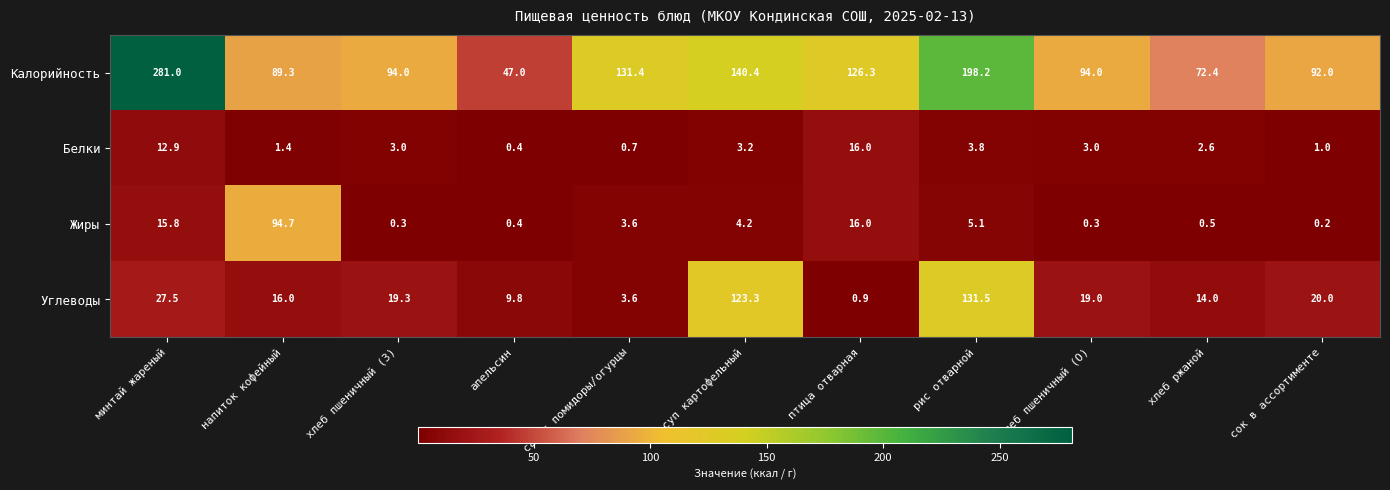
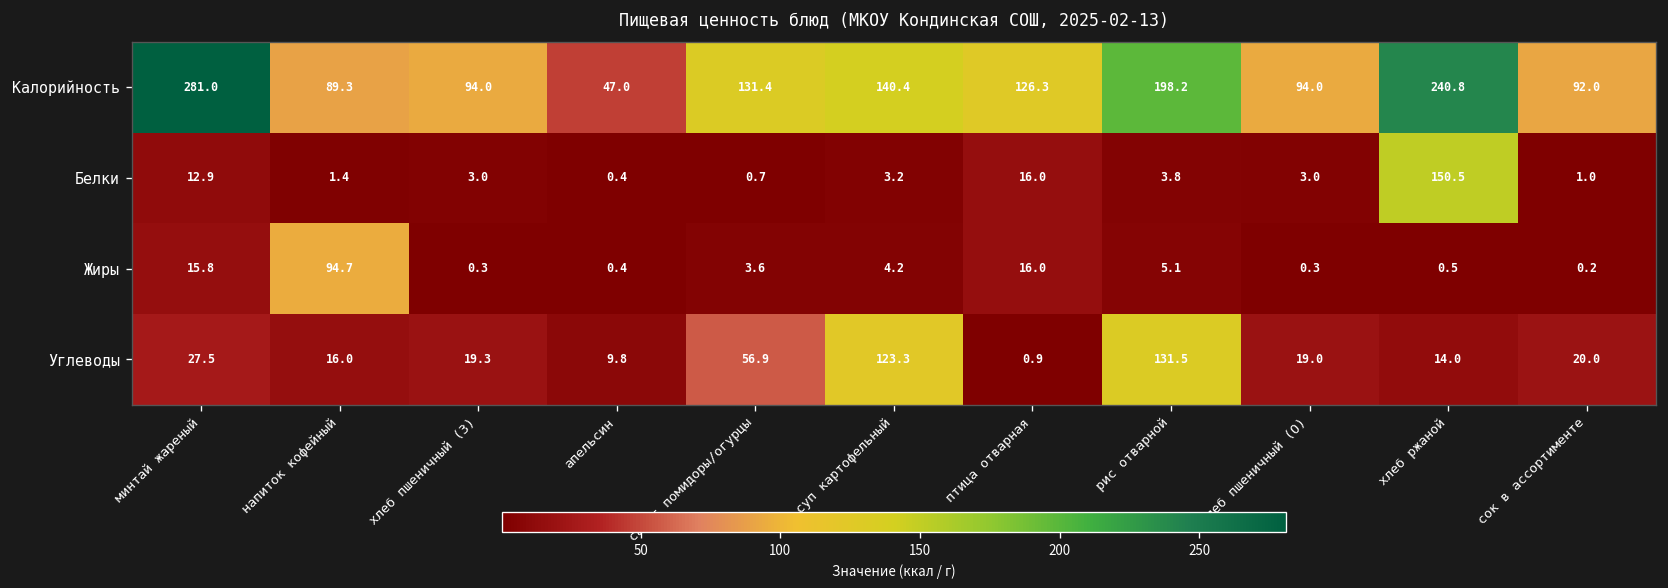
  {
    "Калорийность": {
      "минтай жареный": 281.0,
      "напиток кофейный": 89.3,
      "хлеб пшеничный (З)": 94.0,
      "апельсин": 47.0,
      "салат помидоры/огурцы": 131.4,
      "суп картофельный": 140.4,
      "птица отварная": 126.3,
      "рис отварной": 198.2,
      "хлеб пшеничный (О)": 94.0,
-     "хлеб ржаной": 72.4,
+     "хлеб ржаной": 240.8,
      "сок в ассортименте": 92.0
    },
    "Белки": {
      "минтай жареный": 12.9,
      "напиток кофейный": 1.4,
      "хлеб пшеничный (З)": 3.0,
      "апельсин": 0.4,
      "салат помидоры/огурцы": 0.7,
      "суп картофельный": 3.2,
      "птица отварная": 16.0,
      "рис отварной": 3.8,
      "хлеб пшеничный (О)": 3.0,
-     "хлеб ржаной": 2.6,
+     "хлеб ржаной": 150.5,
      "сок в ассортименте": 1.0
    },
    "Жиры": {
      "минтай жареный": 15.8,
      "напиток кофейный": 94.7,
      "хлеб пшеничный (З)": 0.3,
      "апельсин": 0.4,
      "салат помидоры/огурцы": 3.6,
      "суп картофельный": 4.2,
      "птица отварная": 16.0,
      "рис отварной": 5.1,
      "хлеб пшеничный (О)": 0.3,
      "хлеб ржаной": 0.5,
      "сок в ассортименте": 0.2
    },
    "Углеводы": {
      "минтай жареный": 27.5,
      "напиток кофейный": 16.0,
      "хлеб пшеничный (З)": 19.3,
      "апельсин": 9.8,
-     "салат помидоры/огурцы": 3.6,
+     "салат помидоры/огурцы": 56.9,
      "суп картофельный": 123.3,
      "птица отварная": 0.9,
      "рис отварной": 131.5,
      "хлеб пшеничный (О)": 19.0,
      "хлеб ржаной": 14.0,
      "сок в ассортименте": 20.0
    }
  }
